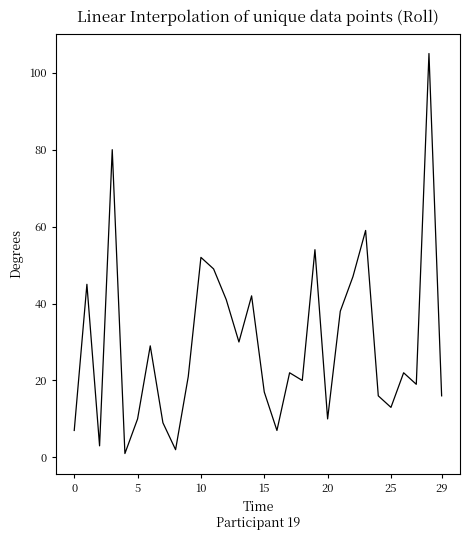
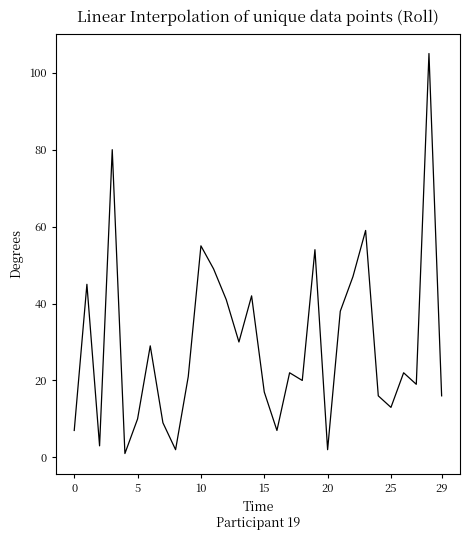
  {
    "0": 7,
    "5": 10,
-   "10": 52,
+   "10": 55,
    "15": 17,
-   "20": 10,
+   "20": 2,
    "25": 13,
    "29": 16
  }
